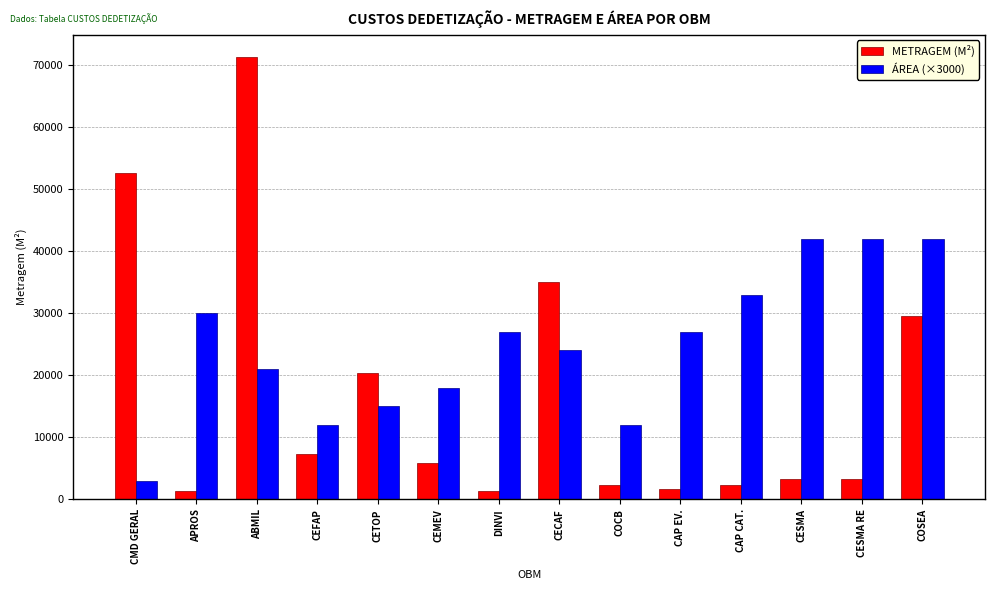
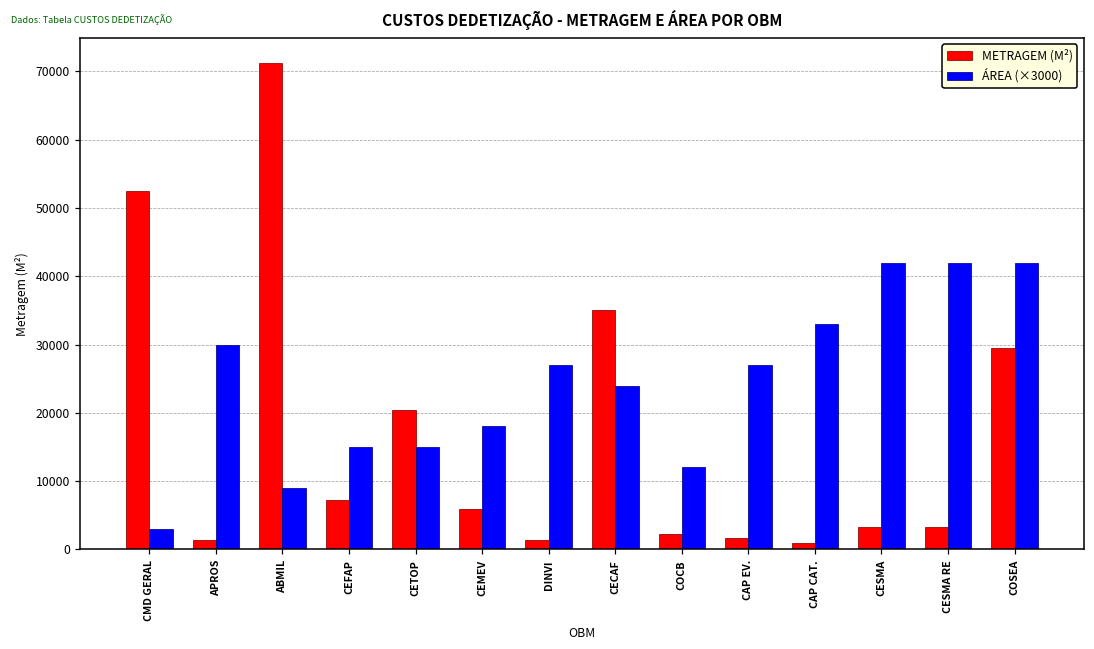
  {
    "METRAGEM (M²)": {
      "CMD GERAL": 53000,
      "APROS": 1000,
      "ABMIL": 71000,
      "CEFAP": 7000,
      "CETOP": 20000,
      "CEMEV": 6000,
      "DINVI": 1000,
      "CECAF": 35000,
      "COCB": 2000,
      "CAP EV.": 2000,
-     "CAP CAT.": 2000,
+     "CAP CAT.": 1000,
      "CESMA": 3000,
      "CESMA RE": 3000,
      "COSEA": 30000
    },
    "ÁREA (×3000)": {
      "CMD GERAL": 3000,
      "APROS": 30000,
-     "ABMIL": 21000,
-     "CEFAP": 12000,
+     "ABMIL": 9000,
+     "CEFAP": 15000,
      "CETOP": 15000,
      "CEMEV": 18000,
      "DINVI": 27000,
      "CECAF": 24000,
      "COCB": 12000,
      "CAP EV.": 27000,
      "CAP CAT.": 33000,
      "CESMA": 42000,
      "CESMA RE": 42000,
      "COSEA": 42000
    }
  }
